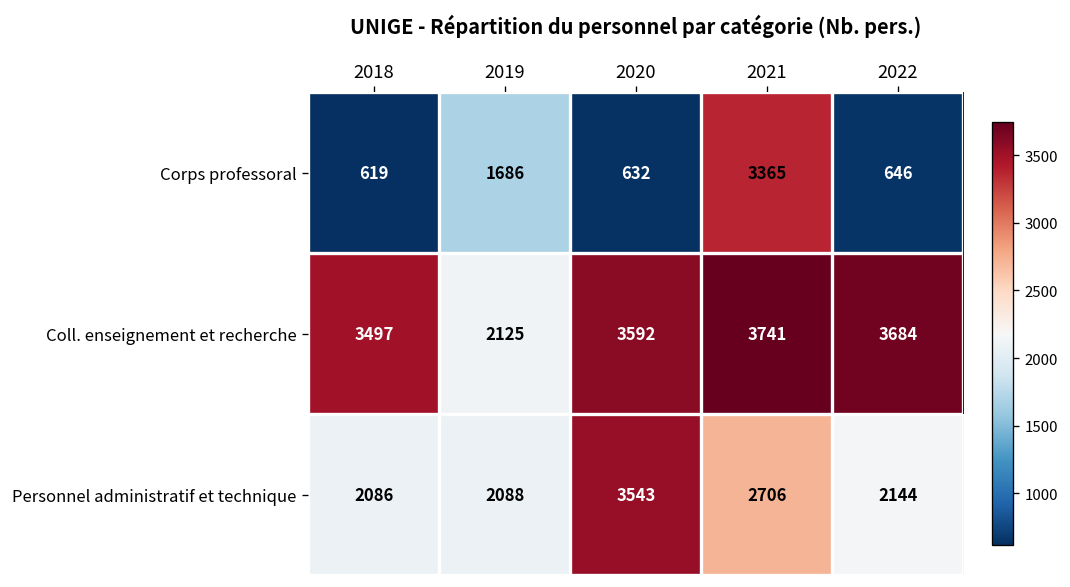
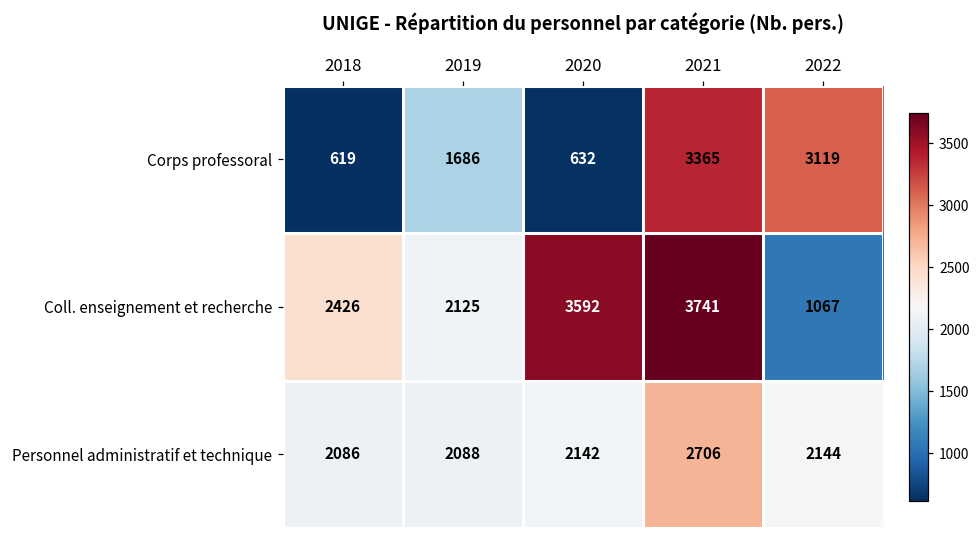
  {
    "Corps professoral": {
      "2018": 619,
      "2019": 1686,
      "2020": 632,
      "2021": 3365,
-     "2022": 646
+     "2022": 3119
    },
    "Coll. enseignement et recherche": {
-     "2018": 3497,
+     "2018": 2426,
      "2019": 2125,
      "2020": 3592,
      "2021": 3741,
-     "2022": 3684
+     "2022": 1067
    },
    "Personnel administratif et technique": {
      "2018": 2086,
      "2019": 2088,
-     "2020": 3543,
+     "2020": 2142,
      "2021": 2706,
      "2022": 2144
    }
  }
